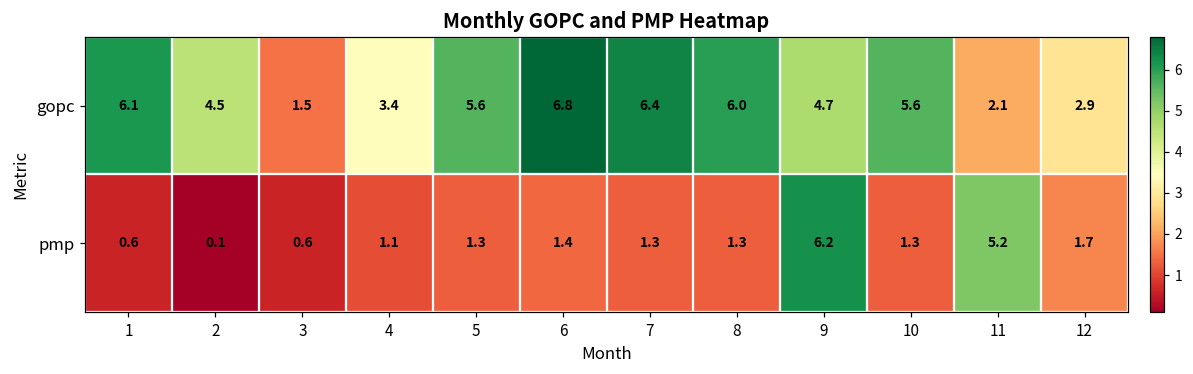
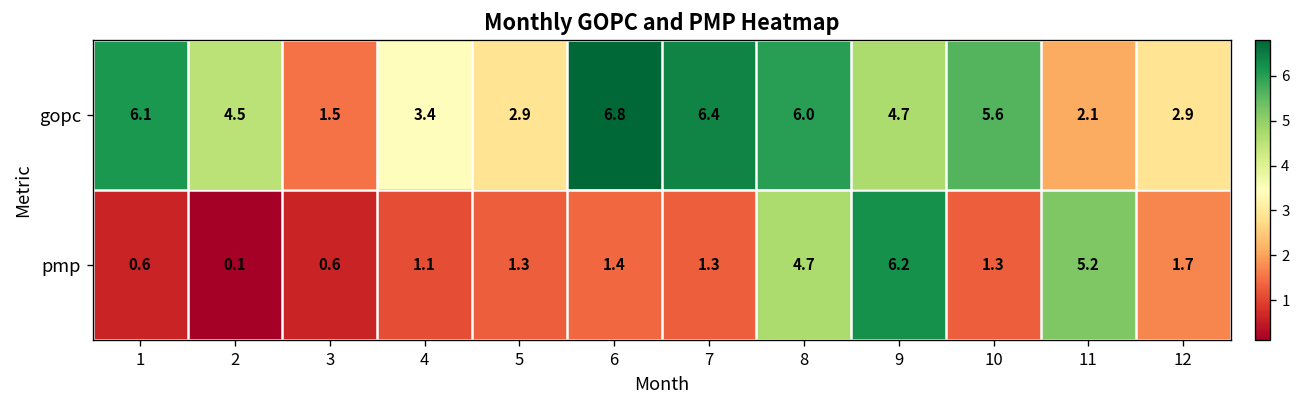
  {
    "gopc": {
      "1": 6.1,
      "2": 4.5,
      "3": 1.5,
      "4": 3.4,
-     "5": 5.6,
+     "5": 2.9,
      "6": 6.8,
      "7": 6.4,
      "8": 6.0,
      "9": 4.7,
      "10": 5.6,
      "11": 2.1,
      "12": 2.9
    },
    "pmp": {
      "1": 0.6,
      "2": 0.1,
      "3": 0.6,
      "4": 1.1,
      "5": 1.3,
      "6": 1.4,
      "7": 1.3,
-     "8": 1.3,
+     "8": 4.7,
      "9": 6.2,
      "10": 1.3,
      "11": 5.2,
      "12": 1.7
    }
  }
